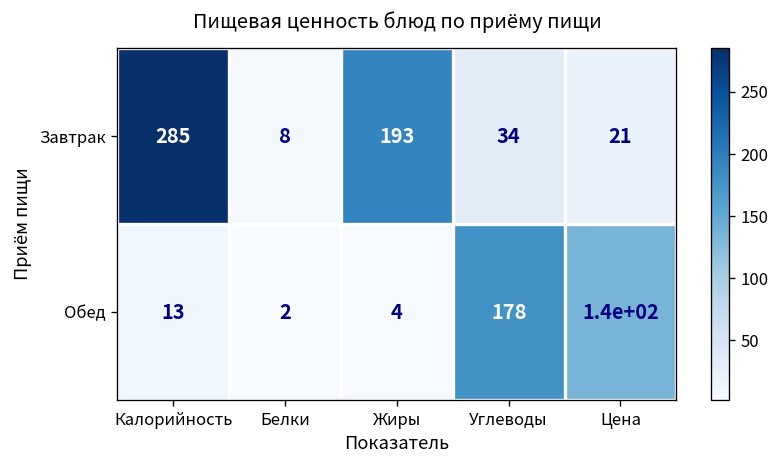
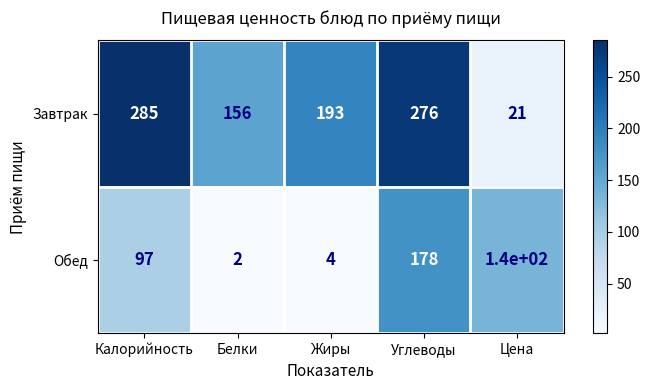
  {
    "Завтрак": {
      "Калорийность": "285",
-     "Белки": "8",
+     "Белки": "156",
      "Жиры": "193",
-     "Углеводы": "34",
+     "Углеводы": "276",
      "Цена": "21"
    },
    "Обед": {
-     "Калорийность": "13",
+     "Калорийность": "97",
      "Белки": "2",
      "Жиры": "4",
      "Углеводы": "178",
      "Цена": "1.4e+02"
    }
  }
